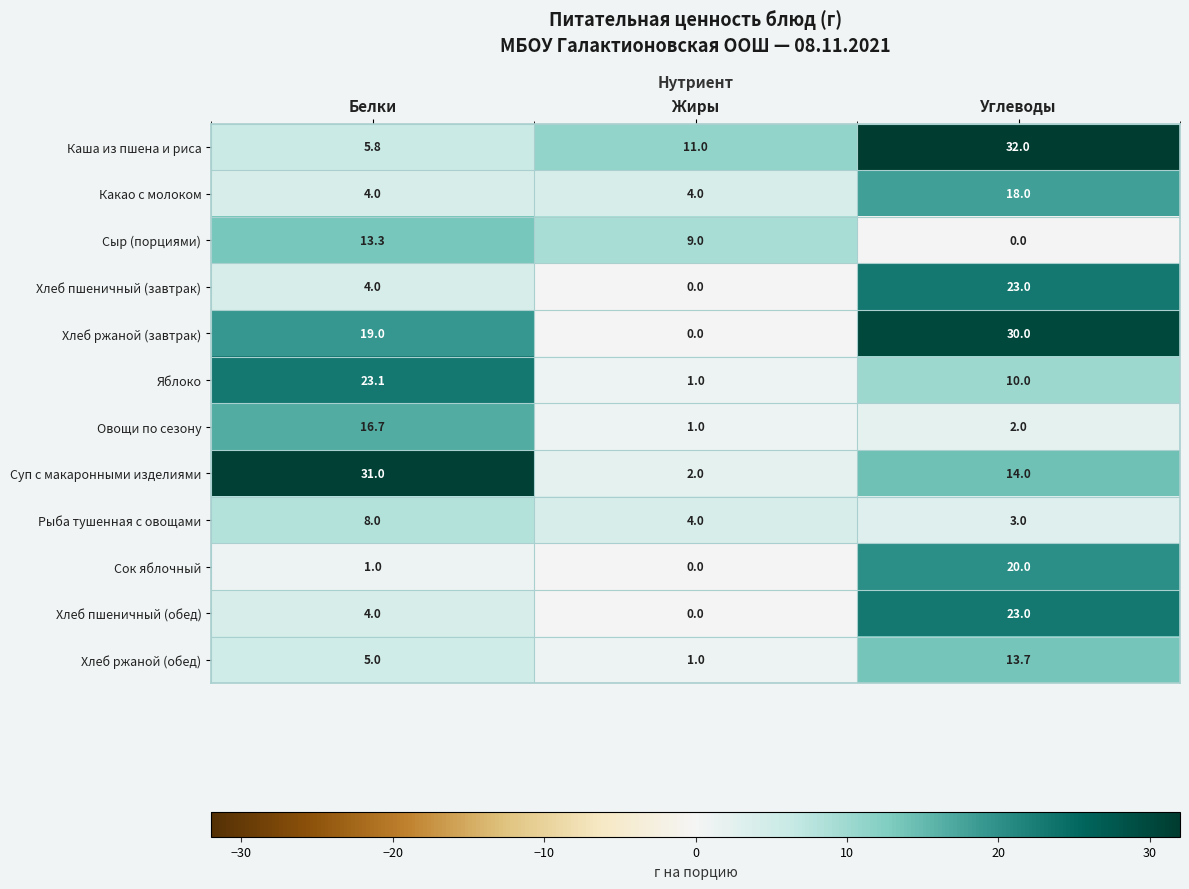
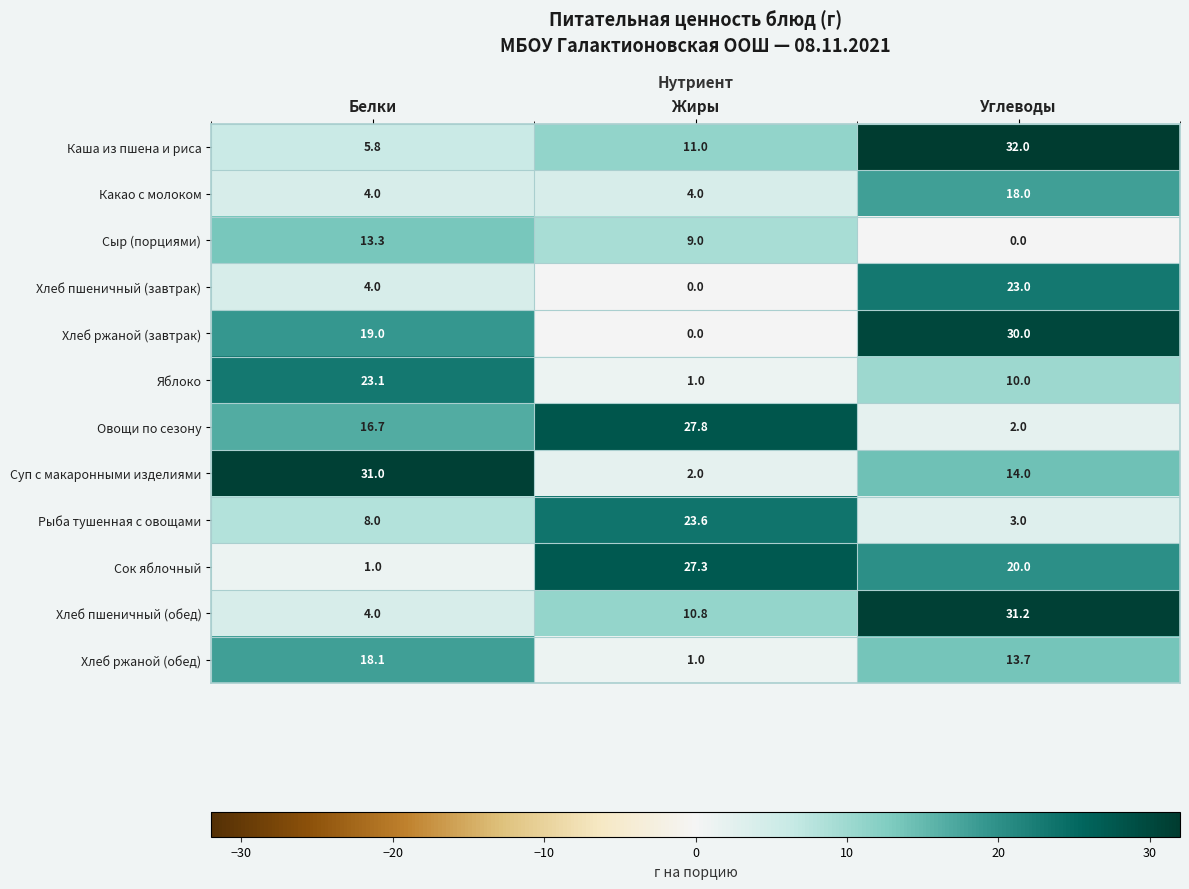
  {
    "Каша из пшена и риса": {
      "Белки": 5.8,
      "Жиры": 11.0,
      "Углеводы": 32.0
    },
    "Какао с молоком": {
      "Белки": 4.0,
      "Жиры": 4.0,
      "Углеводы": 18.0
    },
    "Сыр (порциями)": {
      "Белки": 13.3,
      "Жиры": 9.0,
      "Углеводы": 0.0
    },
    "Хлеб пшеничный (завтрак)": {
      "Белки": 4.0,
      "Жиры": 0.0,
      "Углеводы": 23.0
    },
    "Хлеб ржаной (завтрак)": {
      "Белки": 19.0,
      "Жиры": 0.0,
      "Углеводы": 30.0
    },
    "Яблоко": {
      "Белки": 23.1,
      "Жиры": 1.0,
      "Углеводы": 10.0
    },
    "Овощи по сезону": {
      "Белки": 16.7,
-     "Жиры": 1.0,
+     "Жиры": 27.8,
      "Углеводы": 2.0
    },
    "Суп с макаронными изделиями": {
      "Белки": 31.0,
      "Жиры": 2.0,
      "Углеводы": 14.0
    },
    "Рыба тушенная с овощами": {
      "Белки": 8.0,
-     "Жиры": 4.0,
+     "Жиры": 23.6,
      "Углеводы": 3.0
    },
    "Сок яблочный": {
      "Белки": 1.0,
-     "Жиры": 0.0,
+     "Жиры": 27.3,
      "Углеводы": 20.0
    },
    "Хлеб пшеничный (обед)": {
      "Белки": 4.0,
-     "Жиры": 0.0,
-     "Углеводы": 23.0
+     "Жиры": 10.8,
+     "Углеводы": 31.2
    },
    "Хлеб ржаной (обед)": {
-     "Белки": 5.0,
+     "Белки": 18.1,
      "Жиры": 1.0,
      "Углеводы": 13.7
    }
  }
